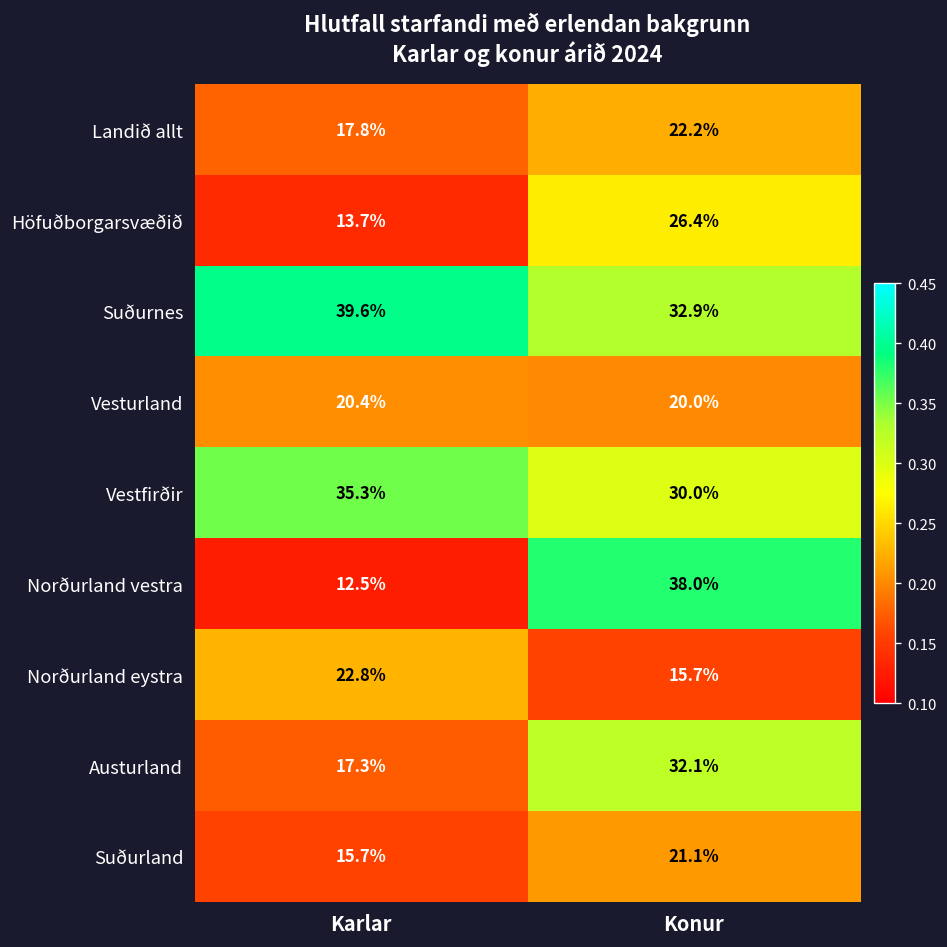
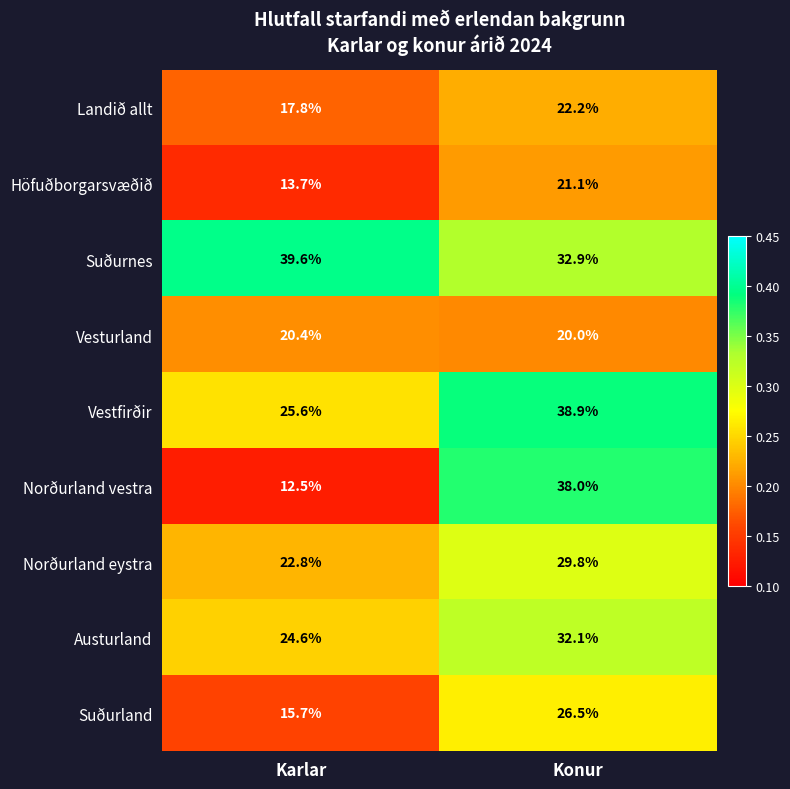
  {
    "Landið allt": {
      "Karlar": "17.8%",
      "Konur": "22.2%"
    },
    "Höfuðborgarsvæðið": {
      "Karlar": "13.7%",
-     "Konur": "26.4%"
+     "Konur": "21.1%"
    },
    "Suðurnes": {
      "Karlar": "39.6%",
      "Konur": "32.9%"
    },
    "Vesturland": {
      "Karlar": "20.4%",
      "Konur": "20.0%"
    },
    "Vestfirðir": {
-     "Karlar": "35.3%",
-     "Konur": "30.0%"
+     "Karlar": "25.6%",
+     "Konur": "38.9%"
    },
    "Norðurland vestra": {
      "Karlar": "12.5%",
      "Konur": "38.0%"
    },
    "Norðurland eystra": {
      "Karlar": "22.8%",
-     "Konur": "15.7%"
+     "Konur": "29.8%"
    },
    "Austurland": {
-     "Karlar": "17.3%",
+     "Karlar": "24.6%",
      "Konur": "32.1%"
    },
    "Suðurland": {
      "Karlar": "15.7%",
-     "Konur": "21.1%"
+     "Konur": "26.5%"
    }
  }
